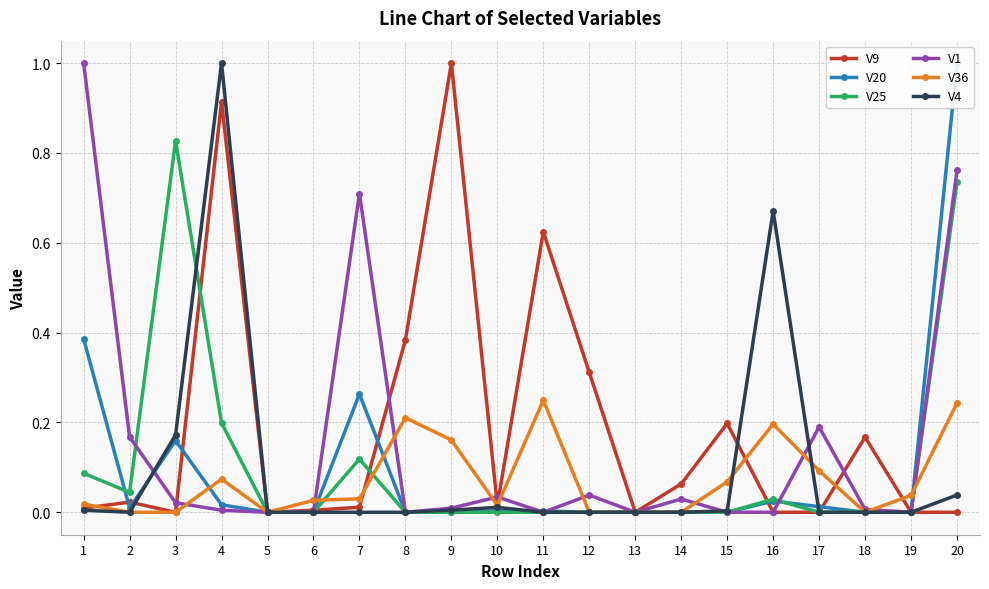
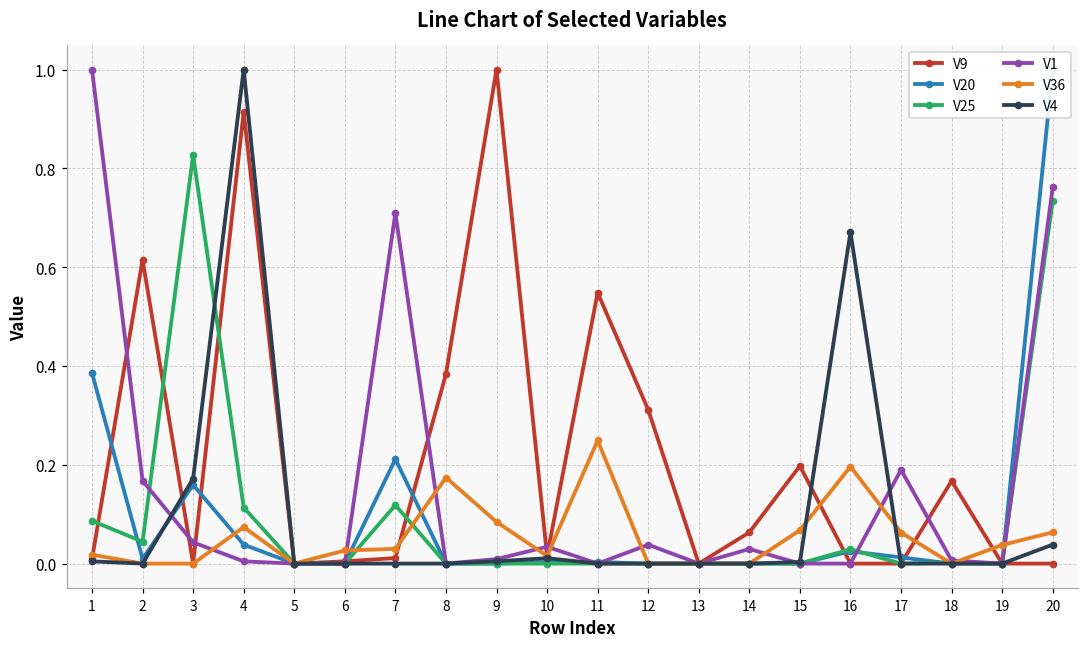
  {
    "V9": {
-     "2": 0.02,
+     "2": 0.62,
      "4": 0.91,
      "7": 0.01,
      "8": 0.38,
      "9": 1.00,
-     "11": 0.62,
+     "11": 0.55,
      "12": 0.31,
      "14": 0.06,
      "15": 0.20,
      "18": 0.17,
      "20": 0.00
    },
    "V20": {
      "1": 0.39,
      "2": 0.01,
      "3": 0.16,
-     "4": 0.02,
-     "7": 0.26,
+     "4": 0.04,
+     "7": 0.21,
      "17": 0.01
    },
    "V25": {
      "1": 0.09,
      "2": 0.04,
      "3": 0.83,
-     "4": 0.20,
+     "4": 0.11,
      "7": 0.12,
      "20": 0.73
    },
    "V1": {
      "1": 1.00,
      "2": 0.17,
-     "3": 0.02,
+     "3": 0.04,
      "4": 0.00,
      "7": 0.71,
      "10": 0.03,
      "12": 0.04,
      "14": 0.03,
      "17": 0.19,
      "20": 0.76
    },
    "V36": {
      "1": 0.02,
      "4": 0.07,
      "6": 0.03,
      "7": 0.03,
-     "8": 0.21,
-     "9": 0.16,
+     "8": 0.17,
+     "9": 0.08,
      "11": 0.25,
      "15": 0.07,
      "16": 0.20,
-     "17": 0.09,
+     "17": 0.06,
      "19": 0.04,
-     "20": 0.24
+     "20": 0.06
    },
    "V4": {
      "3": 0.17,
      "4": 1.00,
      "7": 0.00,
      "16": 0.67,
      "20": 0.04
    }
  }
